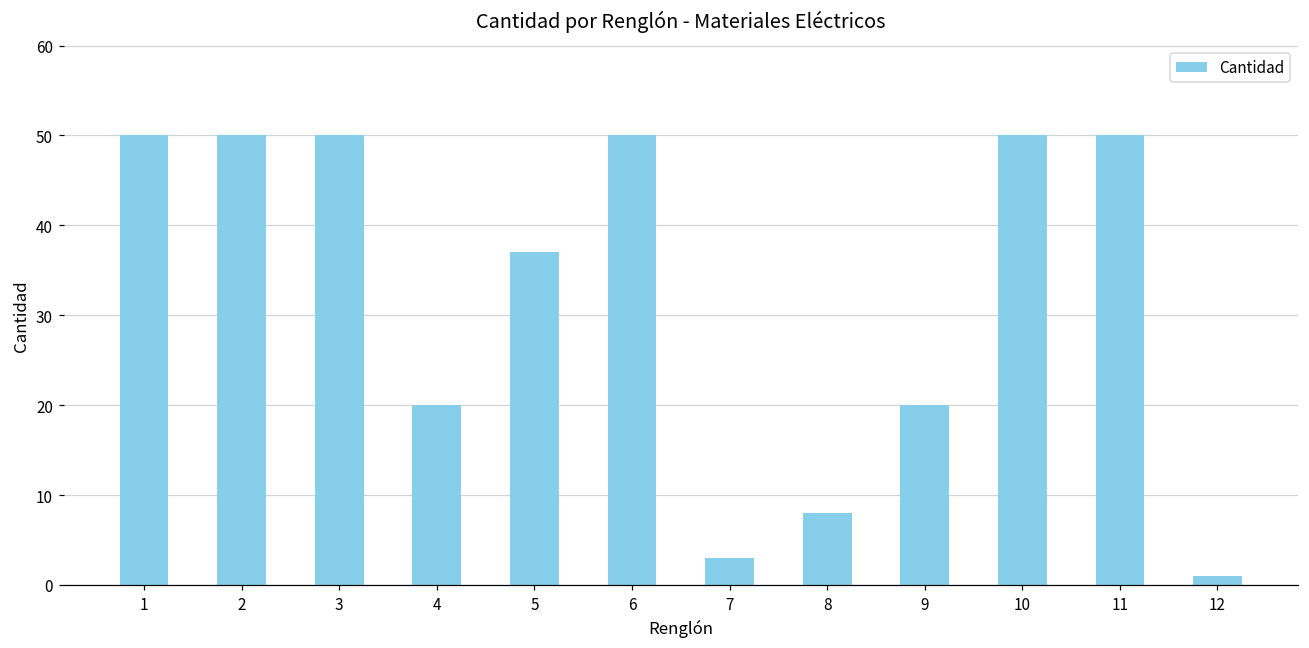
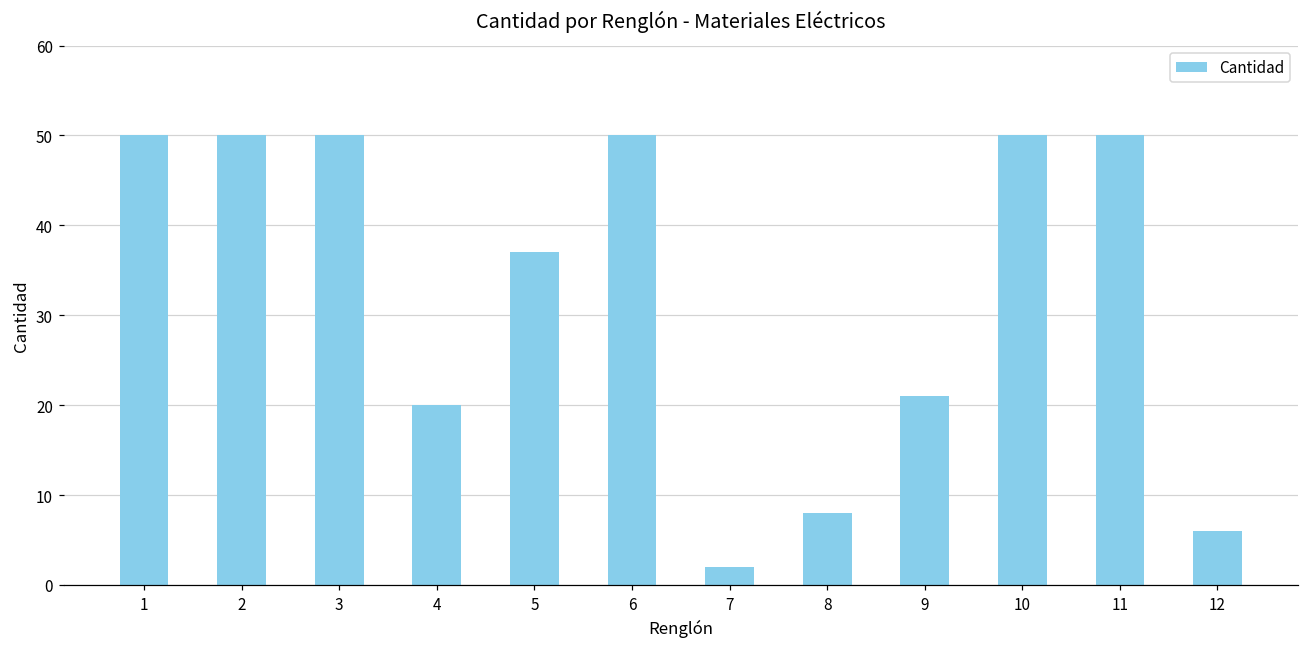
  {
    "1": 50,
    "2": 50,
    "3": 50,
    "4": 20,
    "5": 37,
    "6": 50,
-   "7": 3,
+   "7": 2,
    "8": 8,
-   "9": 20,
+   "9": 21,
    "10": 50,
    "11": 50,
-   "12": 1
+   "12": 6
  }
